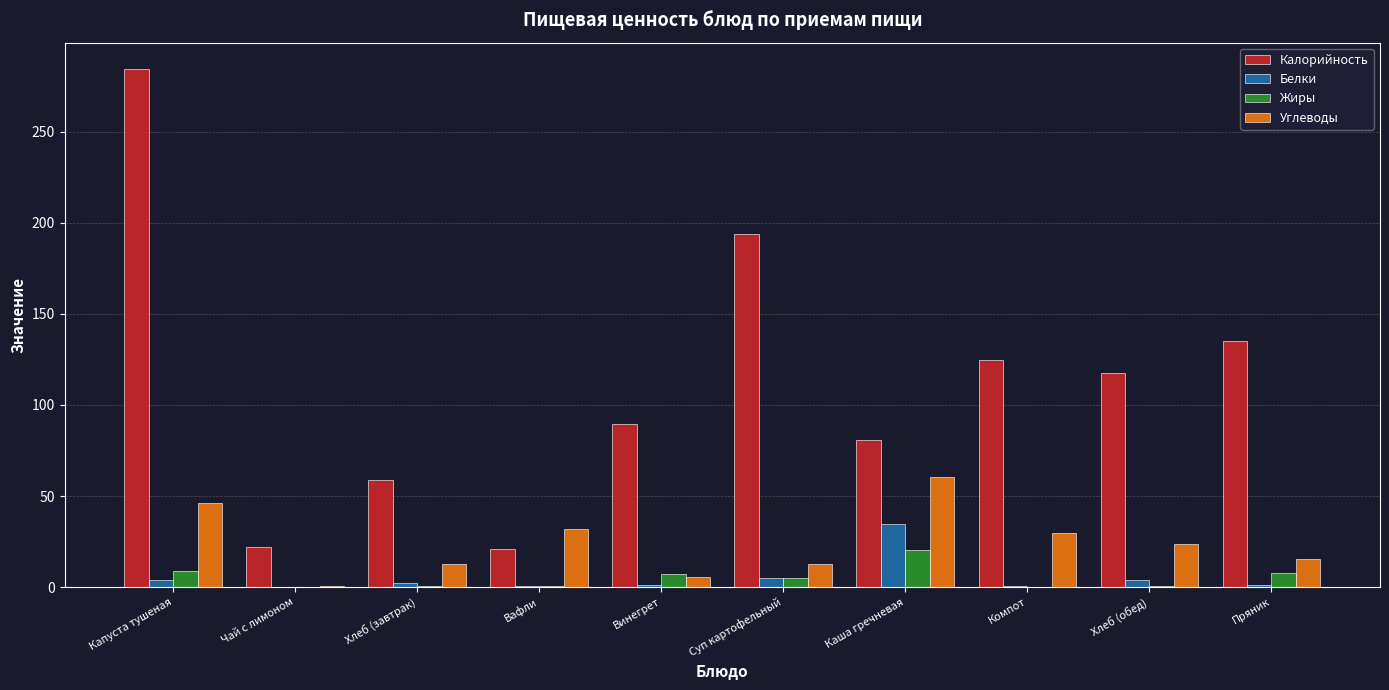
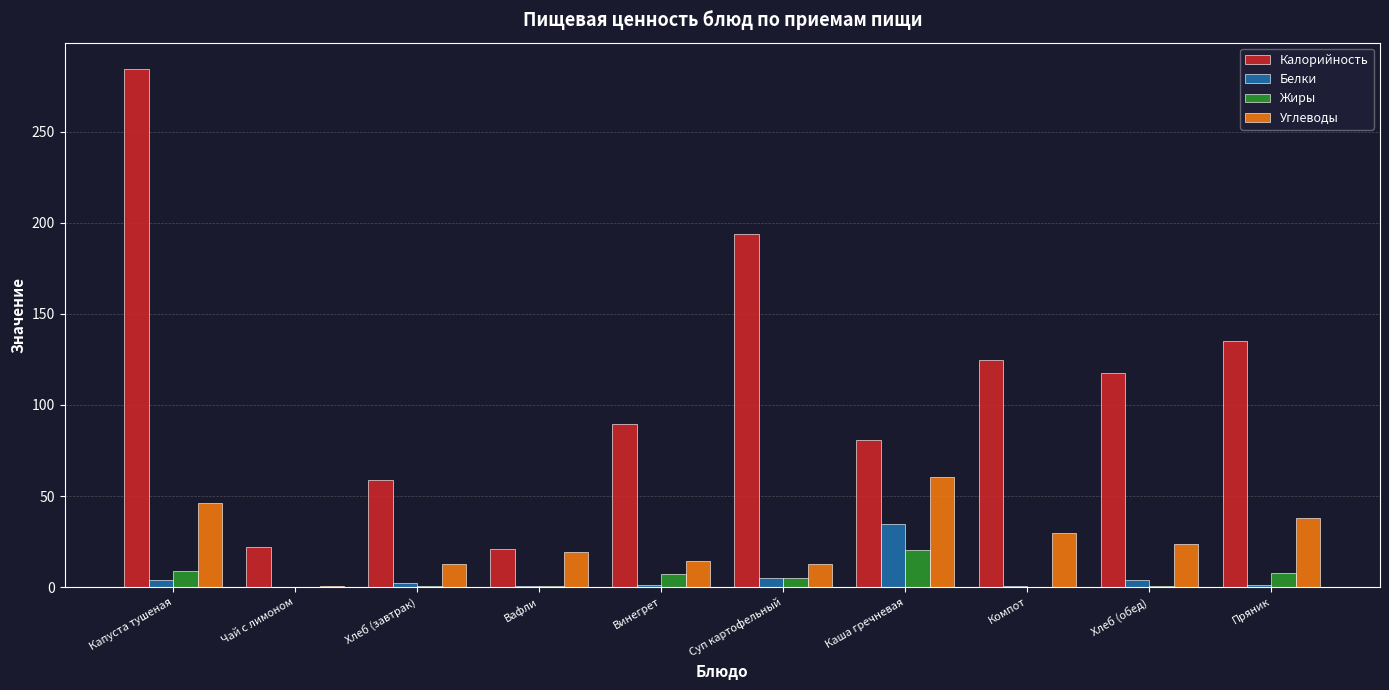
  {
    "Калорийность": {
      "Капуста тушеная": 285,
      "Чай с лимоном": 22,
      "Хлеб (завтрак)": 59,
      "Вафли": 21,
      "Винегрет": 90,
      "Суп картофельный": 194,
      "Каша гречневая": 81,
      "Компот": 125,
      "Хлеб (обед)": 117,
      "Пряник": 135
    },
    "Белки": {
      "Капуста тушеная": 4,
      "Хлеб (завтрак)": 2,
      "Суп картофельный": 5,
      "Каша гречневая": 34,
      "Хлеб (обед)": 4
    },
    "Жиры": {
      "Капуста тушеная": 9,
      "Чай с лимоном": 0,
      "Винегрет": 7,
      "Суп картофельный": 5,
      "Каша гречневая": 20,
      "Пряник": 8
    },
    "Углеводы": {
      "Капуста тушеная": 46,
      "Хлеб (завтрак)": 13,
-     "Вафли": 32,
-     "Винегрет": 5,
+     "Вафли": 19,
+     "Винегрет": 15,
      "Суп картофельный": 13,
      "Каша гречневая": 61,
      "Компот": 30,
      "Хлеб (обед)": 24,
-     "Пряник": 16
+     "Пряник": 38
    }
  }
